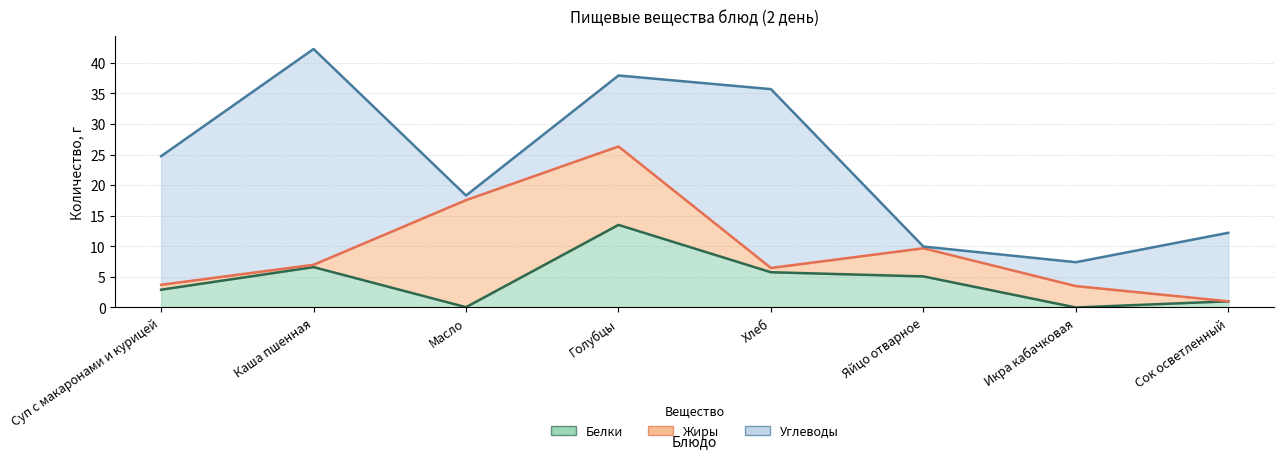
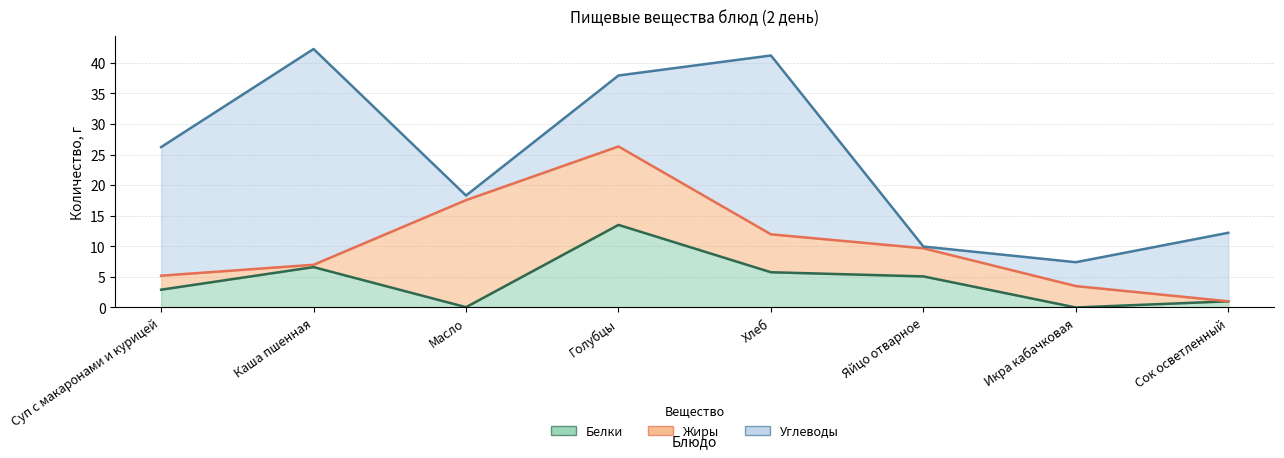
  {
    "Жиры": {
-     "Суп с макаронами и курицей": 1,
+     "Суп с макаронами и курицей": 2,
      "Масло": 18,
      "Голубцы": 13,
-     "Хлеб": 1,
+     "Хлеб": 6,
      "Икра кабачковая": 4
    }
  }
